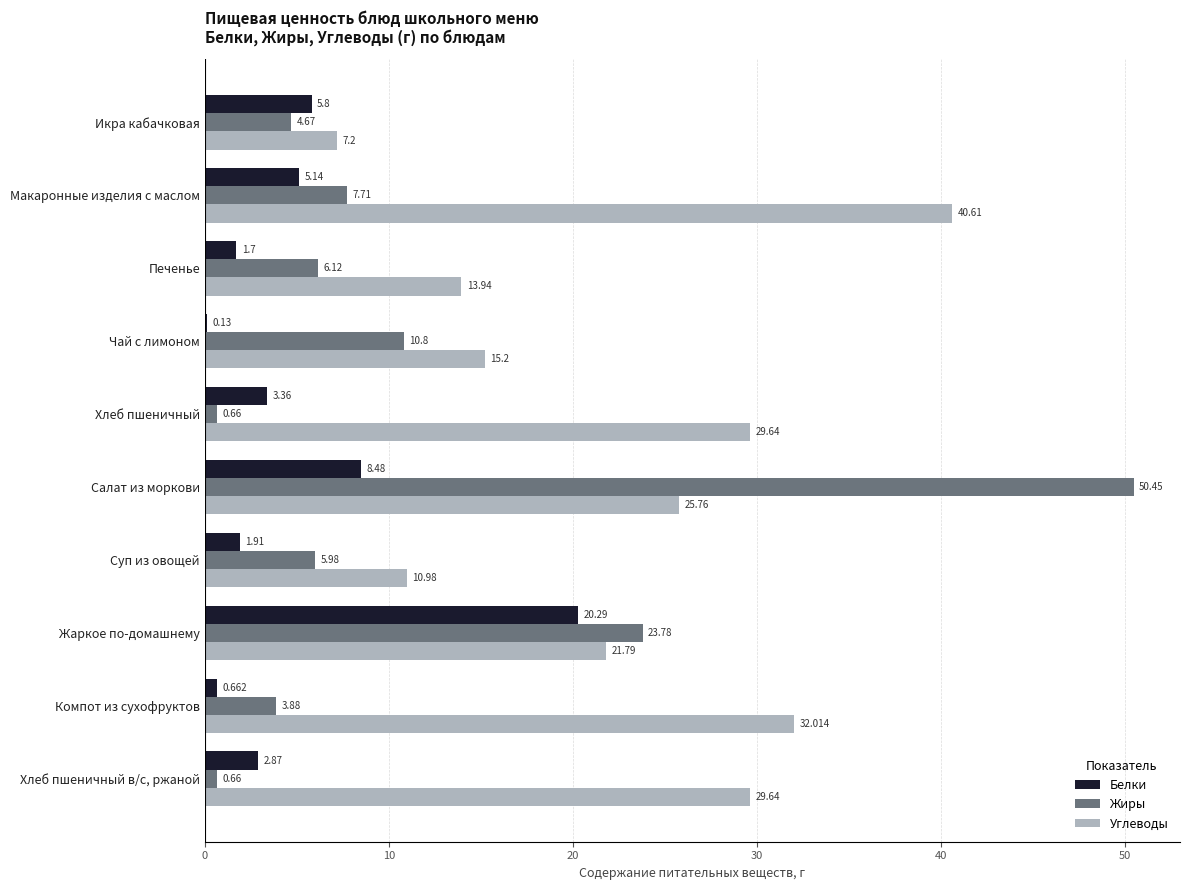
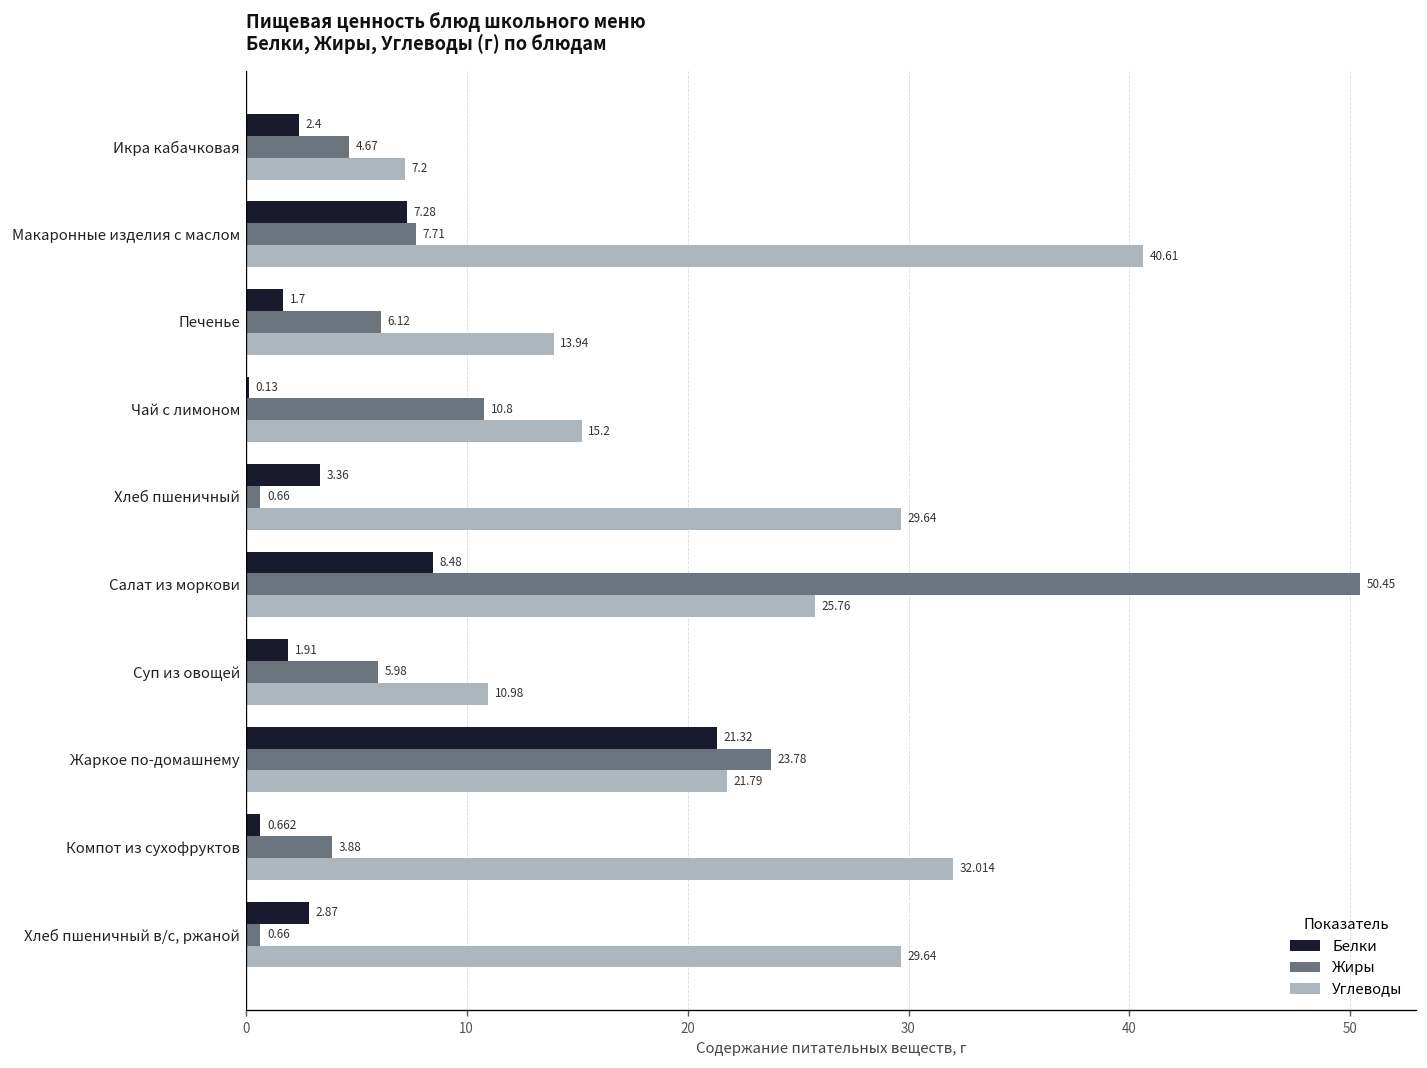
  {
    "Белки": {
-     "Икра кабачковая": 5.8,
-     "Макаронные изделия с маслом": 5.14,
+     "Икра кабачковая": 2.4,
+     "Макаронные изделия с маслом": 7.28,
      "Печенье": 1.7,
      "Чай с лимоном": 0.13,
      "Хлеб пшеничный": 3.36,
      "Салат из моркови": 8.48,
      "Суп из овощей": 1.91,
-     "Жаркое по-домашнему": 20.29,
+     "Жаркое по-домашнему": 21.32,
      "Компот из сухофруктов": 0.662,
      "Хлеб пшеничный в/с, ржаной": 2.87
    },
    "Жиры": {
      "Икра кабачковая": 4.67,
      "Макаронные изделия с маслом": 7.71,
      "Печенье": 6.12,
      "Чай с лимоном": 10.8,
      "Хлеб пшеничный": 0.66,
      "Салат из моркови": 50.45,
      "Суп из овощей": 5.98,
      "Жаркое по-домашнему": 23.78,
      "Компот из сухофруктов": 3.88,
      "Хлеб пшеничный в/с, ржаной": 0.66
    },
    "Углеводы": {
      "Икра кабачковая": 7.2,
      "Макаронные изделия с маслом": 40.61,
      "Печенье": 13.94,
      "Чай с лимоном": 15.2,
      "Хлеб пшеничный": 29.64,
      "Салат из моркови": 25.76,
      "Суп из овощей": 10.98,
      "Жаркое по-домашнему": 21.79,
      "Компот из сухофруктов": 32.014,
      "Хлеб пшеничный в/с, ржаной": 29.64
    }
  }
